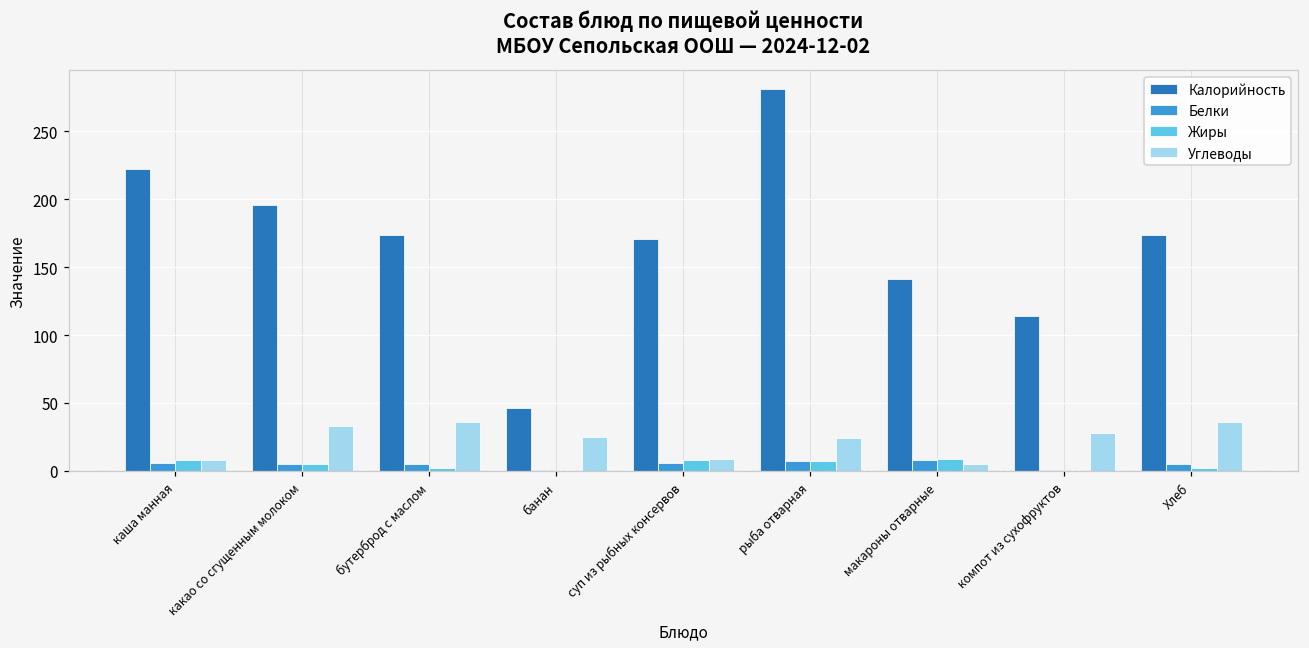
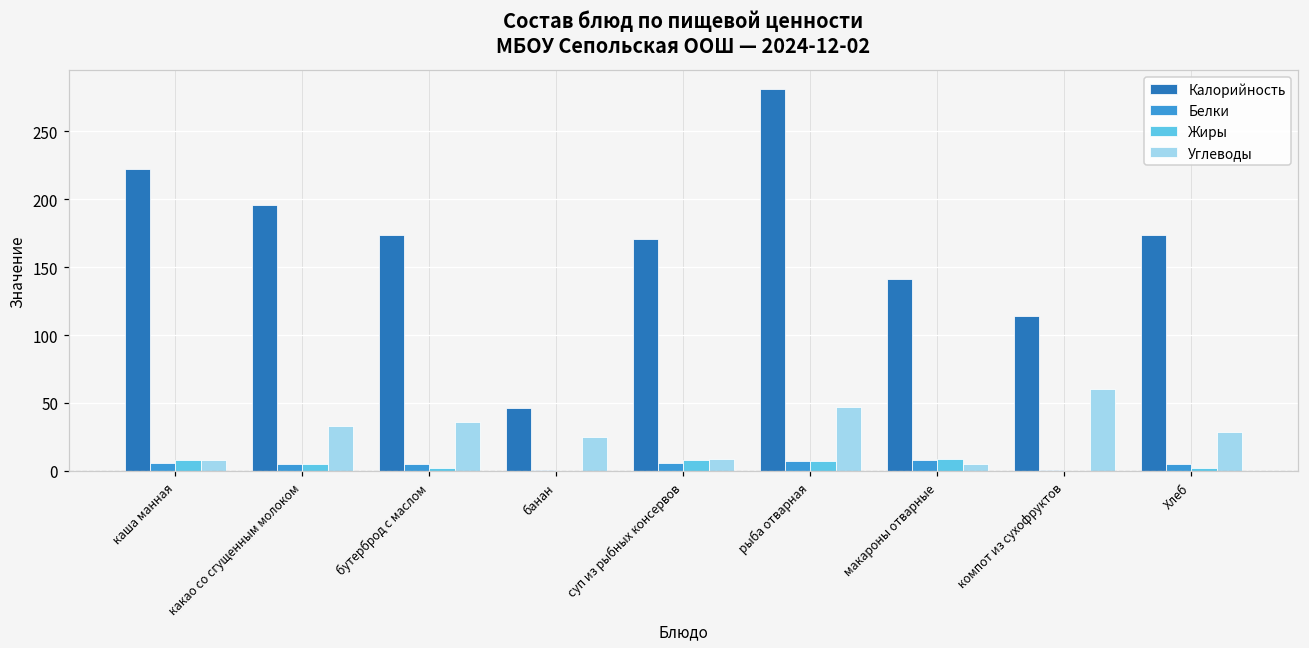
  {
    "Углеводы": {
      "каша манная": 8,
      "какао со сгущенным молоком": 33,
      "бутерброд с маслом": 36,
      "банан": 25,
      "суп из рыбных консервов": 9,
-     "рыба отварная": 24,
+     "рыба отварная": 47,
      "макароны отварные": 5,
-     "компот из сухофруктов": 28,
-     "Хлеб": 36
+     "компот из сухофруктов": 60,
+     "Хлеб": 29
    }
  }
